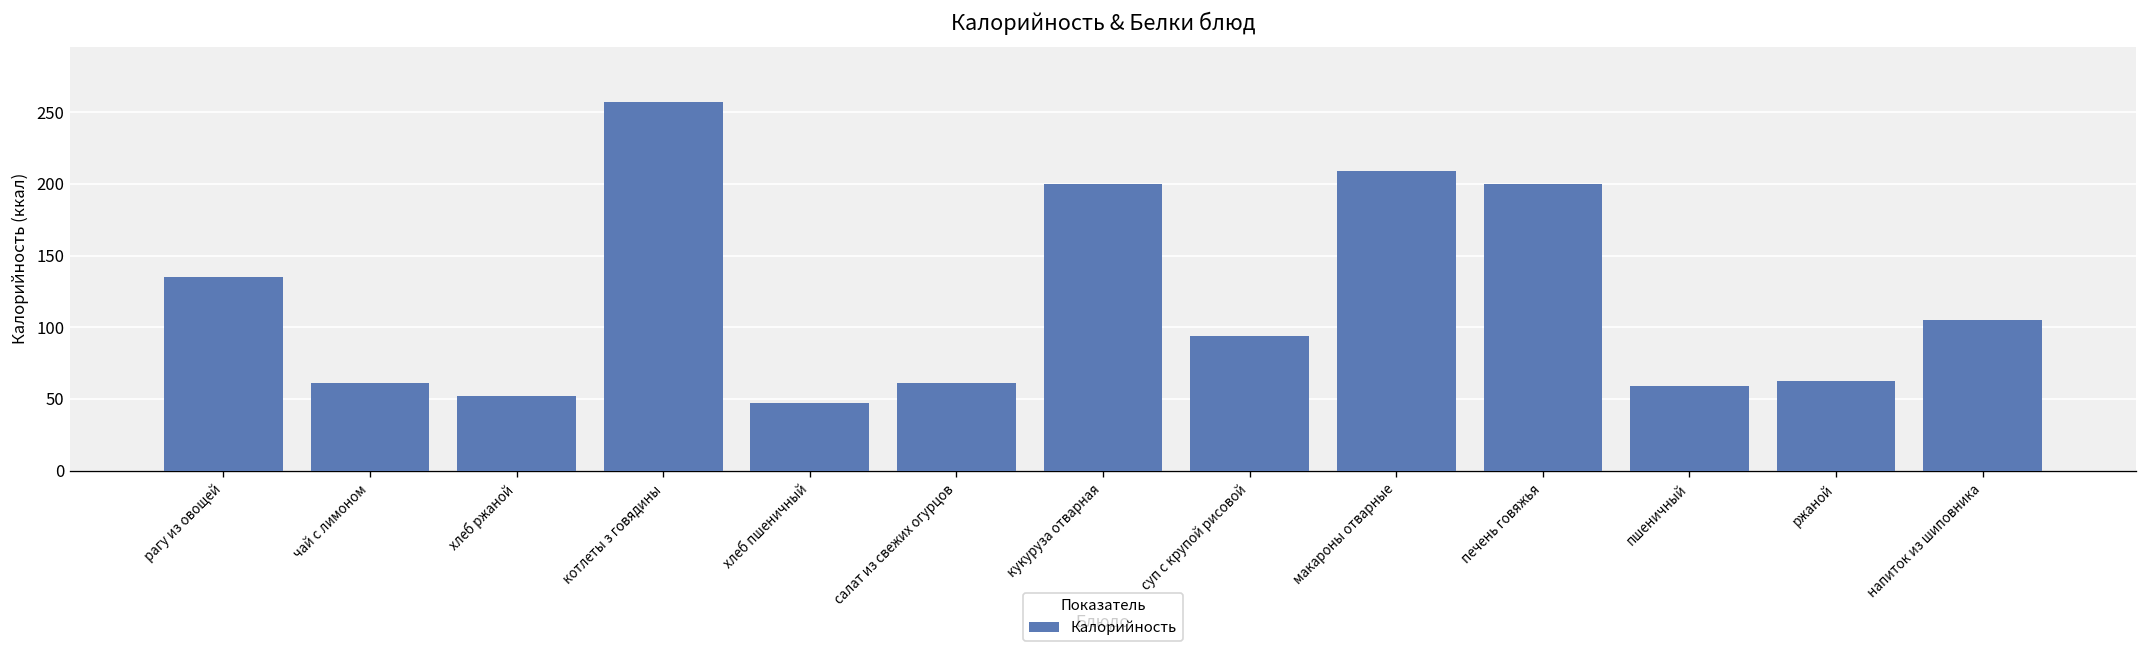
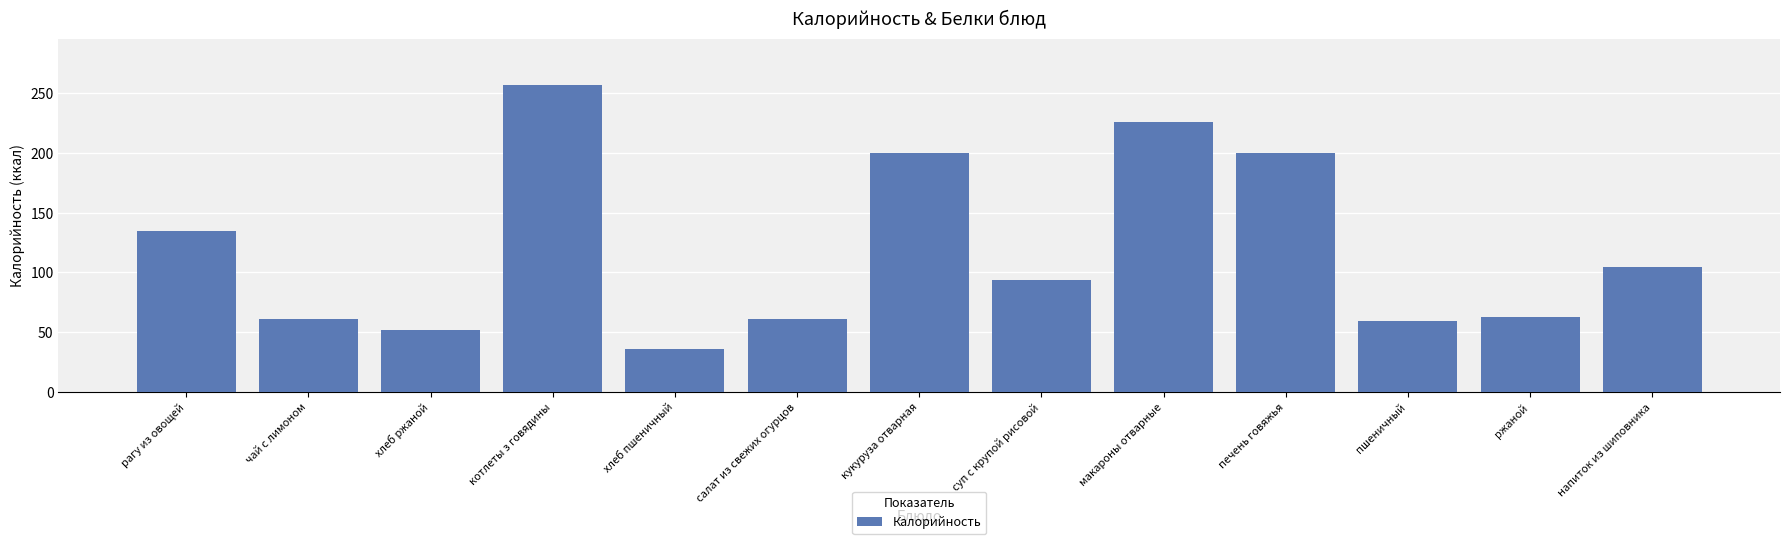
  {
    "рагу из овощей": 135,
    "чай с лимоном": 61,
    "хлеб ржаной": 52,
    "котлеты з говядины": 257,
-   "хлеб пшеничный": 47,
+   "хлеб пшеничный": 36,
    "салат из свежих огурцов": 61,
    "кукуруза отварная": 200,
    "суп с крупой рисовой": 94,
-   "макароны отварные": 209,
+   "макароны отварные": 226,
    "печень говяжья": 200,
    "пшеничный": 59,
    "ржаной": 63,
    "напиток из шиповника": 105
  }
